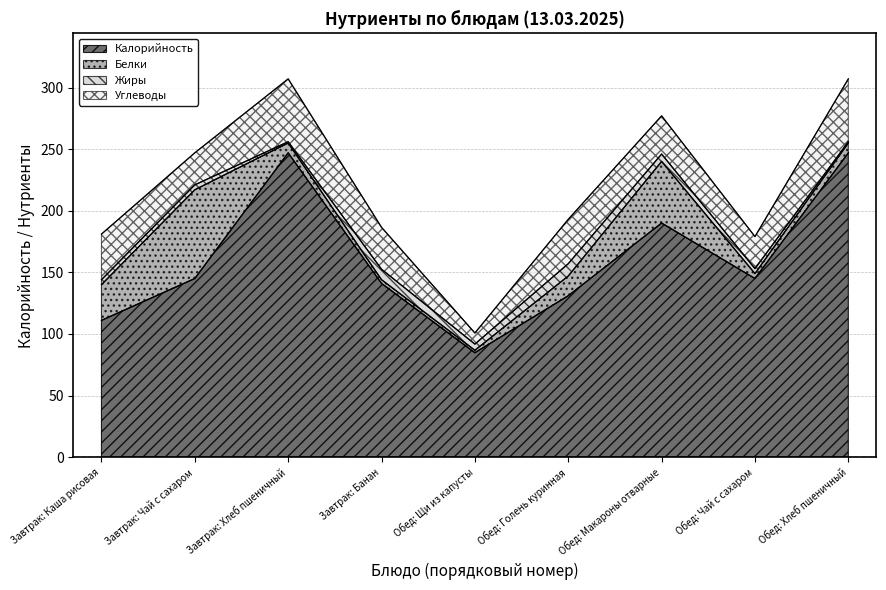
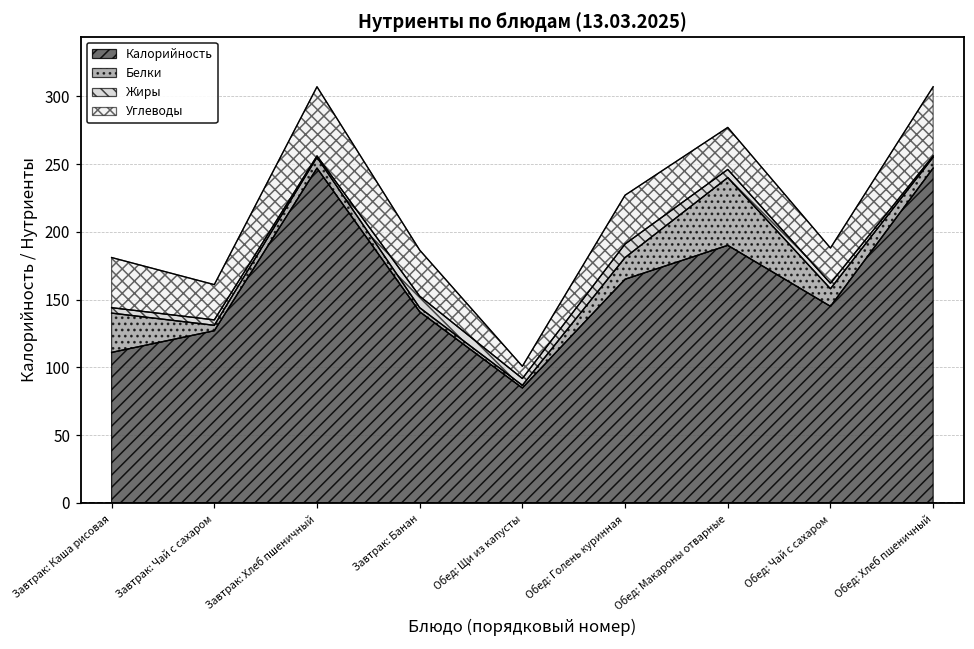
  {
    "Калорийность": {
      "Завтрак: Каша рисовая": 111,
-     "Завтрак: Чай с сахаром": 145,
+     "Завтрак: Чай с сахаром": 127,
      "Завтрак: Хлеб пшеничный": 247,
      "Завтрак: Банан": 141,
-     "Обед: Голень куринная": 131,
+     "Обед: Голень куринная": 165,
      "Обед: Макароны отварные": 190,
      "Обед: Чай с сахаром": 145,
      "Обед: Хлеб пшеничный": 247
    },
    "Белки": {
      "Завтрак: Каша рисовая": 29,
-     "Завтрак: Чай с сахаром": 72,
+     "Завтрак: Чай с сахаром": 4,
      "Завтрак: Банан": 3,
      "Обед: Голень куринная": 16,
      "Обед: Макароны отварные": 50,
-     "Обед: Чай с сахаром": 4
+     "Обед: Чай с сахаром": 13
    }
  }
